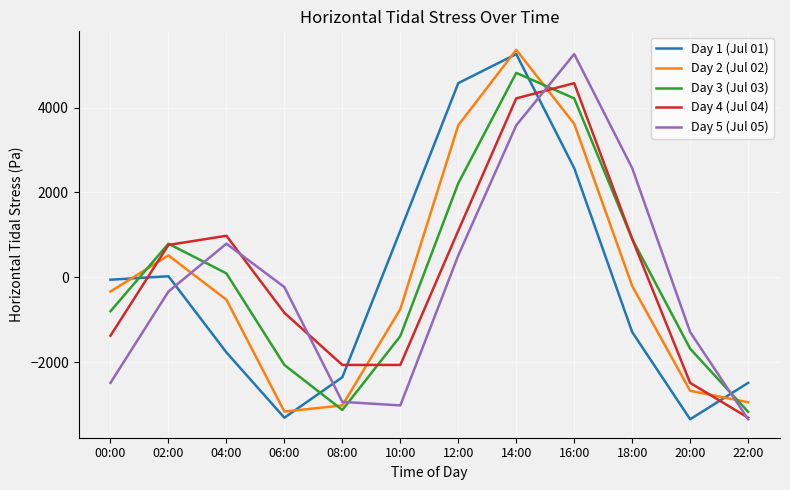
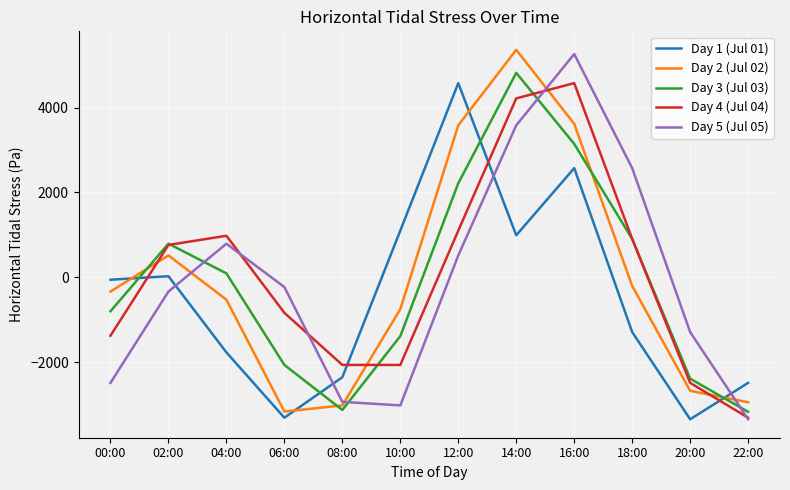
  {
    "Day 1 (Jul 01)": {
      "00:00": -100,
      "02:00": 0,
      "04:00": -1800,
      "06:00": -3300,
      "08:00": -2300,
      "10:00": 1100,
      "12:00": 4600,
-     "14:00": 5300,
+     "14:00": 1000,
      "16:00": 2600,
      "18:00": -1300,
      "20:00": -3300,
      "22:00": -2500
    },
    "Day 2 (Jul 02)": {
      "00:00": -300,
      "02:00": 500,
      "04:00": -500,
      "06:00": -3200,
      "08:00": -3000,
      "10:00": -700,
      "12:00": 3600,
      "14:00": 5400,
      "16:00": 3600,
      "18:00": -200,
      "20:00": -2700,
      "22:00": -2900
    },
    "Day 3 (Jul 03)": {
      "00:00": -800,
      "04:00": 100,
      "06:00": -2100,
      "08:00": -3100,
      "10:00": -1400,
      "12:00": 2200,
      "14:00": 4800,
-     "16:00": 4200,
-     "20:00": -1700,
+     "16:00": 3100,
+     "20:00": -2400,
      "22:00": -3200
    },
    "Day 4 (Jul 04)": {
      "00:00": -1400,
      "04:00": 1000,
      "06:00": -800,
      "08:00": -2100,
      "10:00": -2100,
      "12:00": 1100,
      "14:00": 4200,
      "16:00": 4600,
      "20:00": -2500
    },
    "Day 5 (Jul 05)": {
      "00:00": -2500,
      "02:00": -300,
      "04:00": 800,
      "06:00": -200,
      "08:00": -2900,
      "10:00": -3000,
      "12:00": 500,
      "14:00": 3600,
      "16:00": 5300,
      "18:00": 2600,
      "20:00": -1300
    }
  }
